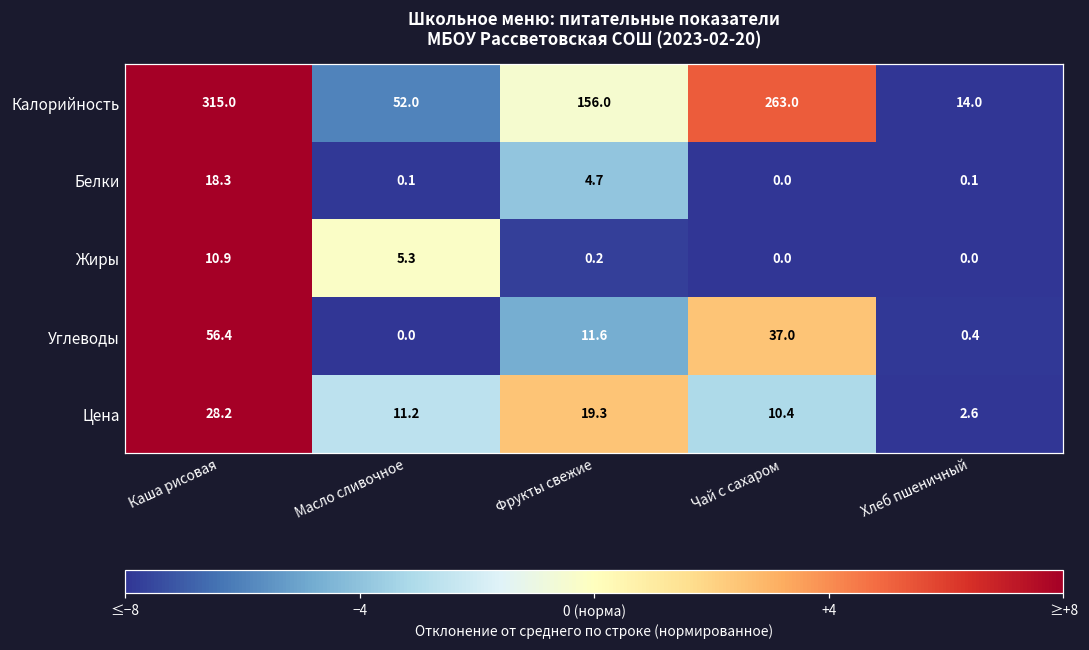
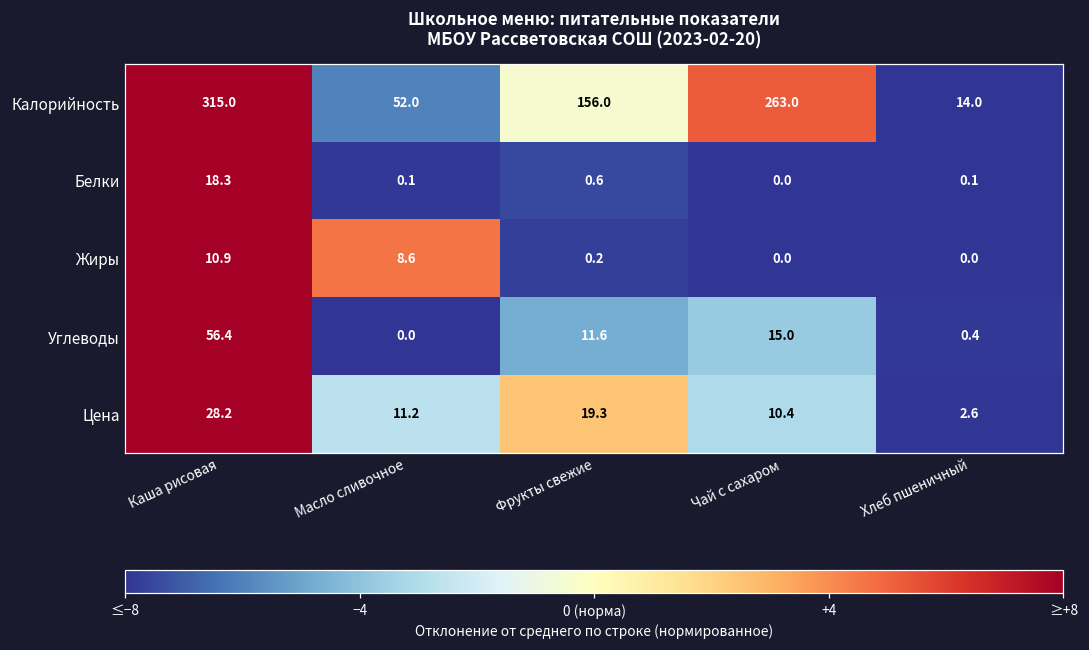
  {
    "Калорийность": {
      "Каша рисовая": 315.0,
      "Масло сливочное": 52.0,
      "Фрукты свежие": 156.0,
      "Чай с сахаром": 263.0,
      "Хлеб пшеничный": 14.0
    },
    "Белки": {
      "Каша рисовая": 18.3,
      "Масло сливочное": 0.1,
-     "Фрукты свежие": 4.7,
+     "Фрукты свежие": 0.6,
      "Чай с сахаром": 0.0,
      "Хлеб пшеничный": 0.1
    },
    "Жиры": {
      "Каша рисовая": 10.9,
-     "Масло сливочное": 5.3,
+     "Масло сливочное": 8.6,
      "Фрукты свежие": 0.2,
      "Чай с сахаром": 0.0,
      "Хлеб пшеничный": 0.0
    },
    "Углеводы": {
      "Каша рисовая": 56.4,
      "Масло сливочное": 0.0,
      "Фрукты свежие": 11.6,
-     "Чай с сахаром": 37.0,
+     "Чай с сахаром": 15.0,
      "Хлеб пшеничный": 0.4
    },
    "Цена": {
      "Каша рисовая": 28.2,
      "Масло сливочное": 11.2,
      "Фрукты свежие": 19.3,
      "Чай с сахаром": 10.4,
      "Хлеб пшеничный": 2.6
    }
  }
